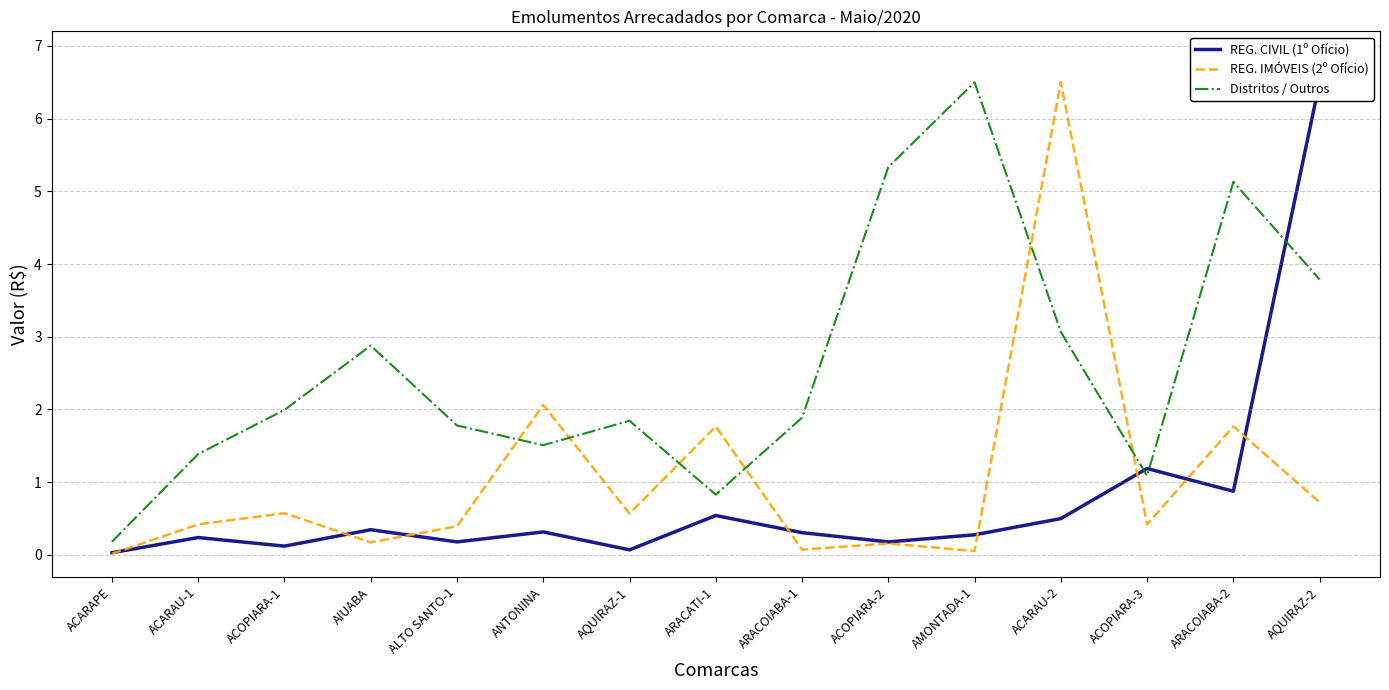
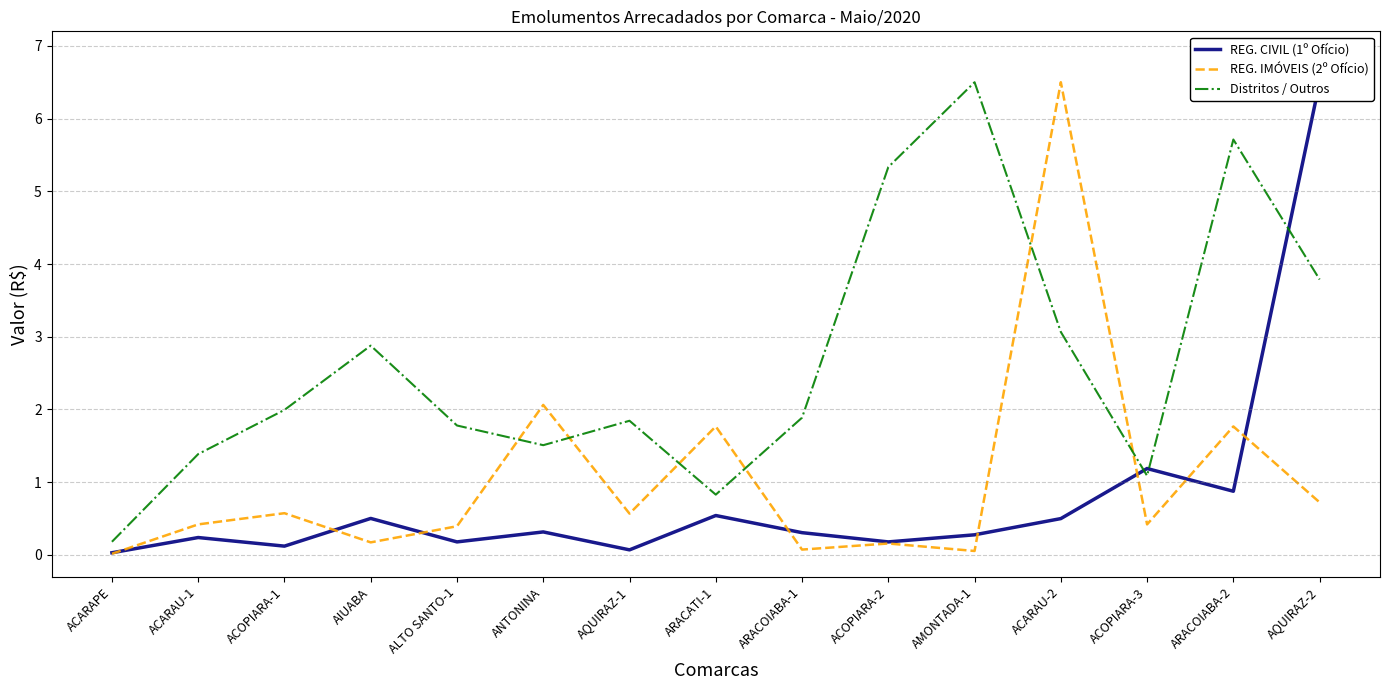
  {
    "REG. CIVIL (1º Ofício)": {
      "ACARAU-1": 0.2,
      "ACOPIARA-1": 0.1,
-     "AIUABA": 0.3,
+     "AIUABA": 0.5,
      "ALTO SANTO-1": 0.2,
      "ANTONINA": 0.3,
      "AQUIRAZ-1": 0.1,
      "ARACATI-1": 0.5,
      "ARACOIABA-1": 0.3,
      "AMONTADA-1": 0.3,
      "ACARAU-2": 0.5,
      "ACOPIARA-3": 1.2,
      "ARACOIABA-2": 0.9
    },
    "REG. IMÓVEIS (2º Ofício)": {
      "ACARAU-1": 0.4,
      "ACOPIARA-1": 0.6,
      "AIUABA": 0.2,
      "ALTO SANTO-1": 0.4,
      "ANTONINA": 2.1,
      "AQUIRAZ-1": 0.6,
      "ARACATI-1": 1.8,
      "ARACOIABA-1": 0.1,
      "AMONTADA-1": 0.1,
      "ACARAU-2": 6.5,
      "ACOPIARA-3": 0.4,
      "ARACOIABA-2": 1.8,
      "AQUIRAZ-2": 0.7
    },
    "Distritos / Outros": {
      "ACARAPE": 0.2,
      "ACARAU-1": 1.4,
      "ACOPIARA-1": 2.0,
      "AIUABA": 2.9,
      "ALTO SANTO-1": 1.8,
      "ANTONINA": 1.5,
      "AQUIRAZ-1": 1.8,
      "ARACATI-1": 0.8,
      "ARACOIABA-1": 1.9,
      "ACOPIARA-2": 5.3,
      "AMONTADA-1": 6.5,
      "ACARAU-2": 3.1,
      "ACOPIARA-3": 1.1,
-     "ARACOIABA-2": 5.1,
+     "ARACOIABA-2": 5.7,
      "AQUIRAZ-2": 3.8
    }
  }
